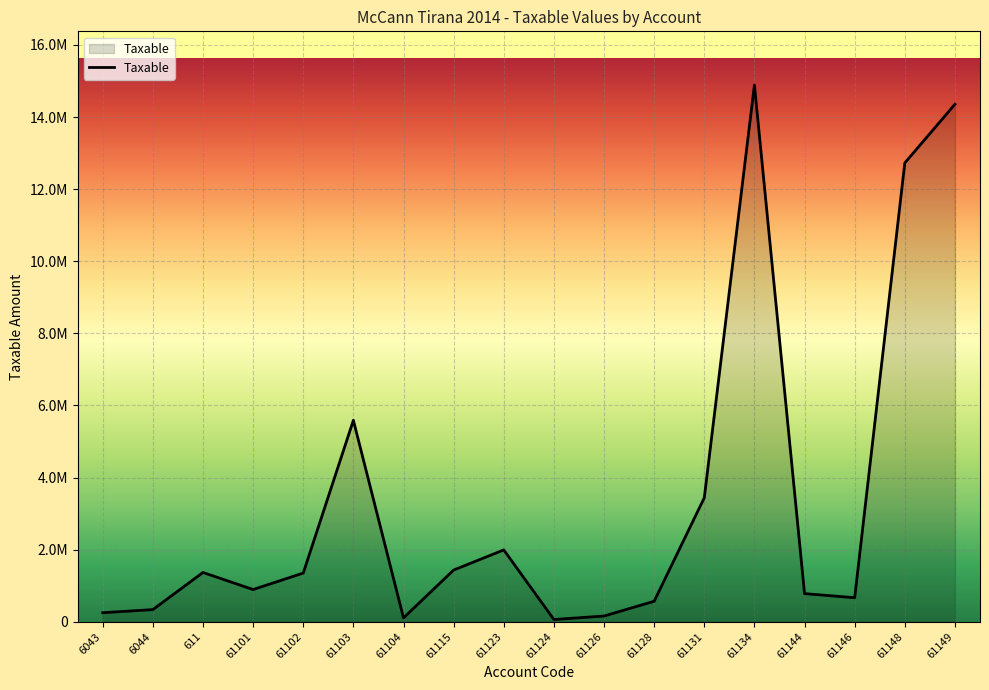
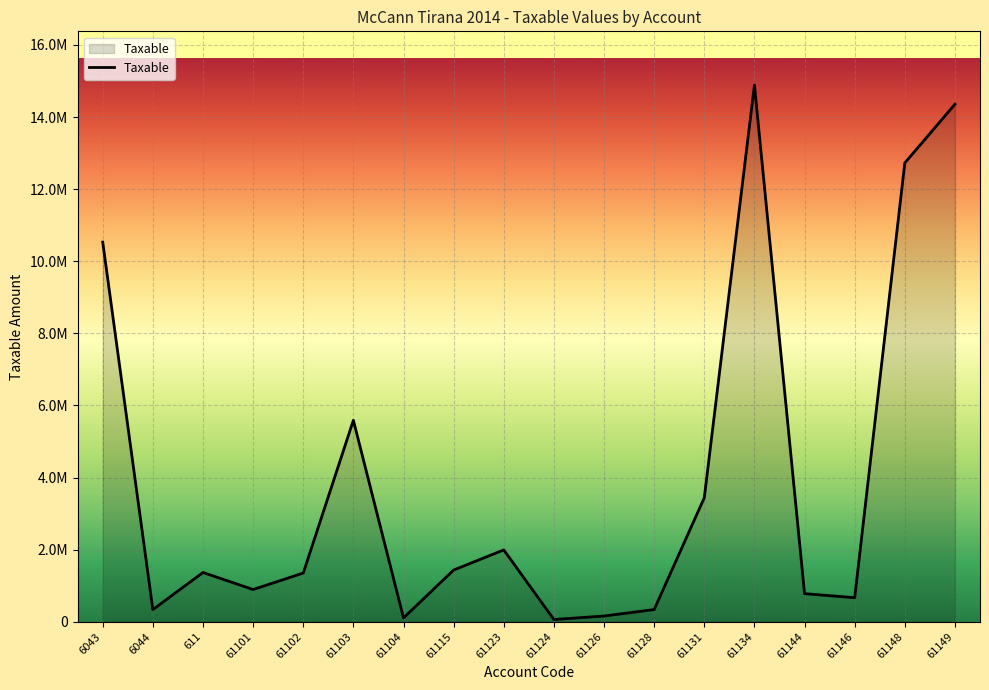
  {
-   "6043": 300000,
+   "6043": 10500000,
    "6044": 300000,
    "611": 1400000,
    "61101": 900000,
    "61102": 1400000,
    "61103": 5600000,
    "61104": 100000,
    "61115": 1400000,
    "61123": 2000000,
    "61124": 100000,
    "61126": 200000,
-   "61128": 600000,
+   "61128": 300000,
    "61131": 3400000,
    "61134": 14900000,
    "61144": 800000,
    "61146": 700000,
    "61148": 12700000,
    "61149": 14400000
  }
